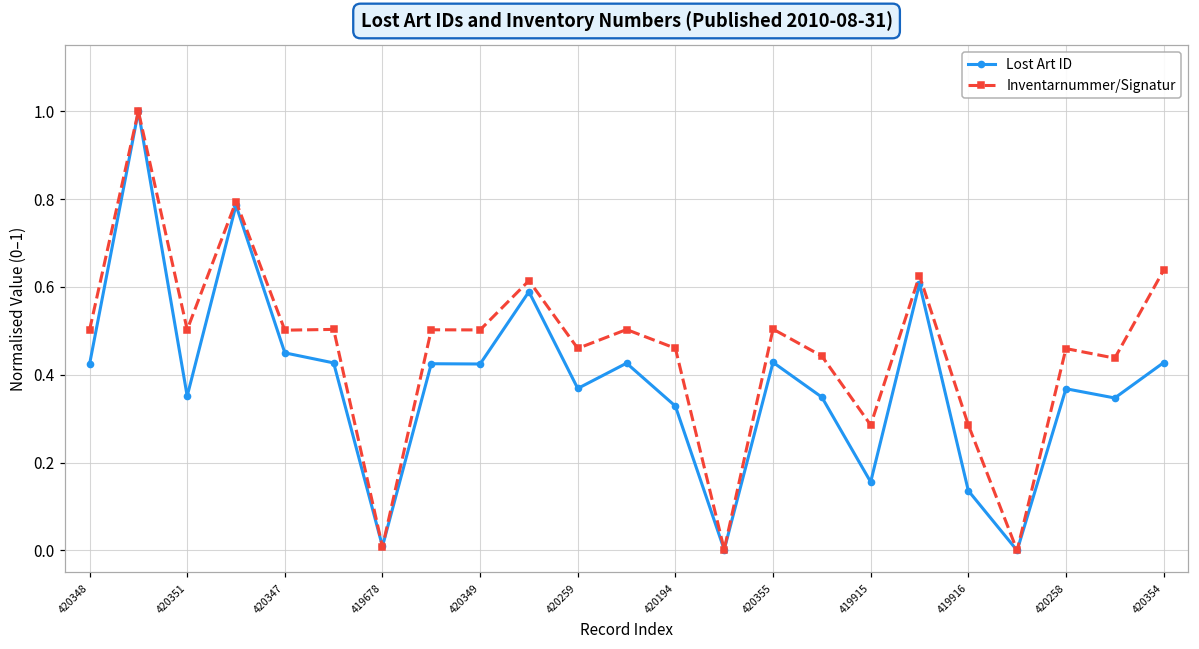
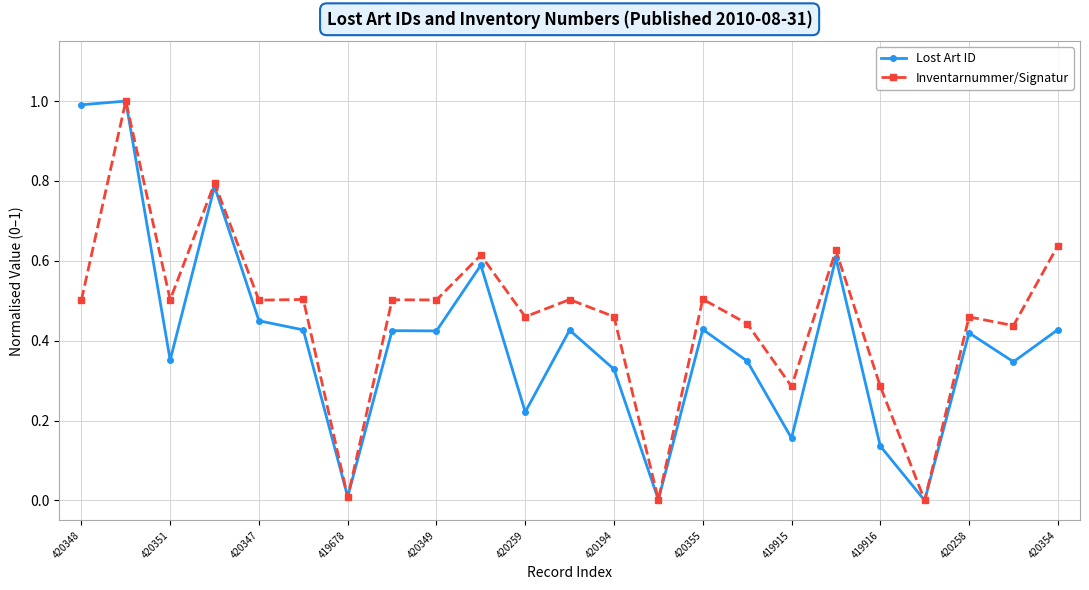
  {
    "Lost Art ID": {
-     "420348": 0.42,
+     "420348": 0.99,
      "420351": 0.35,
      "420347": 0.45,
      "420349": 0.42,
-     "420259": 0.37,
+     "420259": 0.22,
      "420194": 0.33,
      "420355": 0.43,
      "419915": 0.16,
      "419916": 0.14,
-     "420258": 0.37,
+     "420258": 0.42,
      "420354": 0.43
    },
    "Inventarnummer/Signatur": {
      "420348": 0.50,
      "420351": 0.50,
      "420347": 0.50,
      "420349": 0.50,
      "420259": 0.46,
      "420194": 0.46,
      "420355": 0.50,
      "419915": 0.29,
      "419916": 0.29,
      "420258": 0.46,
      "420354": 0.64
    }
  }
